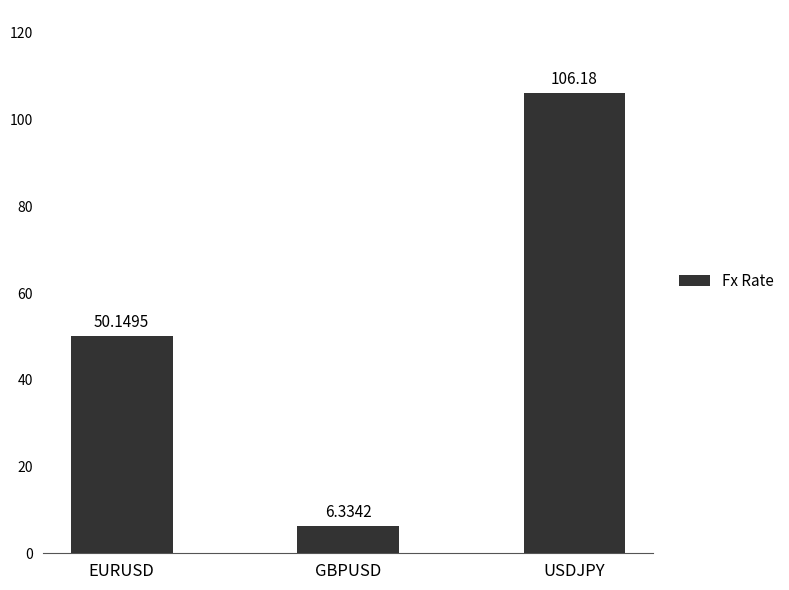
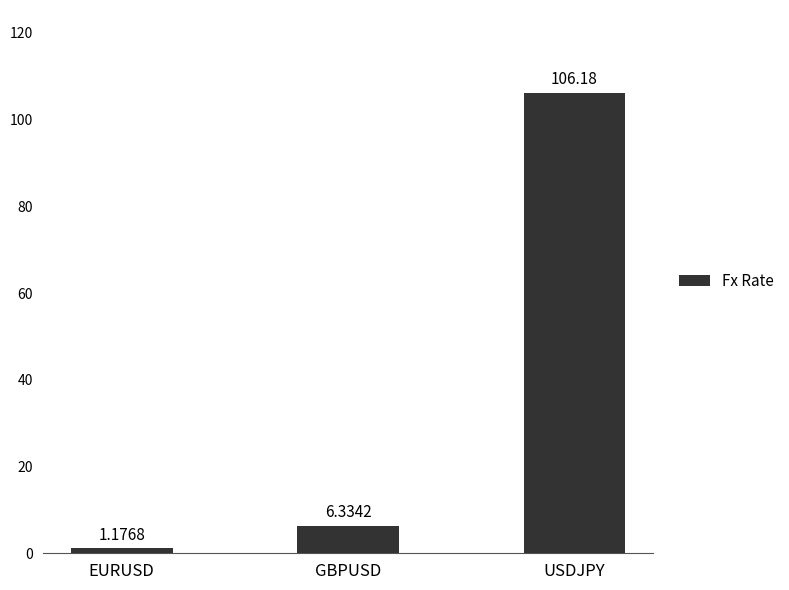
  {
-   "EURUSD": 50.1495,
+   "EURUSD": 1.1768,
    "GBPUSD": 6.3342,
    "USDJPY": 106.18
  }
